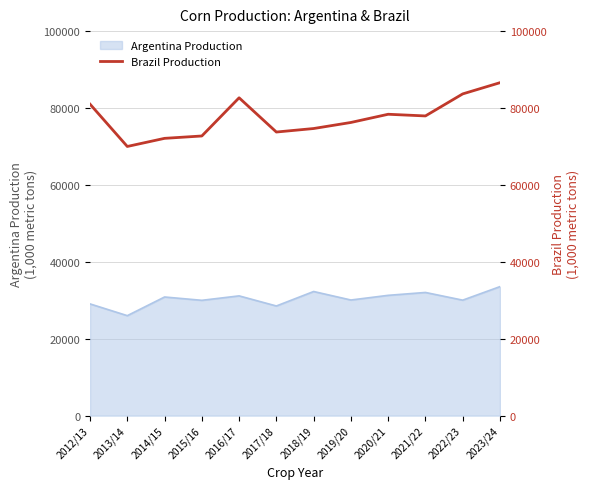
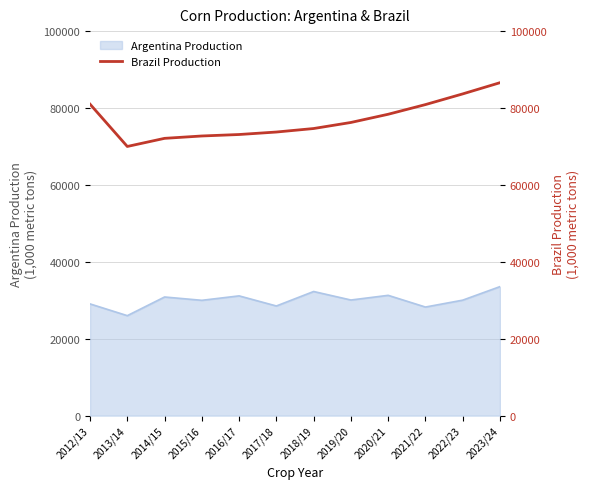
  {
    "Argentina Production": {
      "2012/13": 29000,
      "2013/14": 26000,
      "2014/15": 31000,
      "2015/16": 30000,
      "2016/17": 31000,
      "2017/18": 29000,
      "2018/19": 32000,
      "2019/20": 30000,
      "2020/21": 31000,
-     "2021/22": 32000,
+     "2021/22": 28000,
      "2022/23": 30000,
      "2023/24": 34000
    },
    "Brazil Production": {
      "2012/13": 81000,
      "2013/14": 70000,
      "2014/15": 72000,
      "2015/16": 73000,
-     "2016/17": 83000,
+     "2016/17": 73000,
      "2017/18": 74000,
      "2018/19": 75000,
      "2019/20": 76000,
      "2020/21": 78000,
-     "2021/22": 78000,
+     "2021/22": 81000,
      "2022/23": 84000,
      "2023/24": 87000
    }
  }
